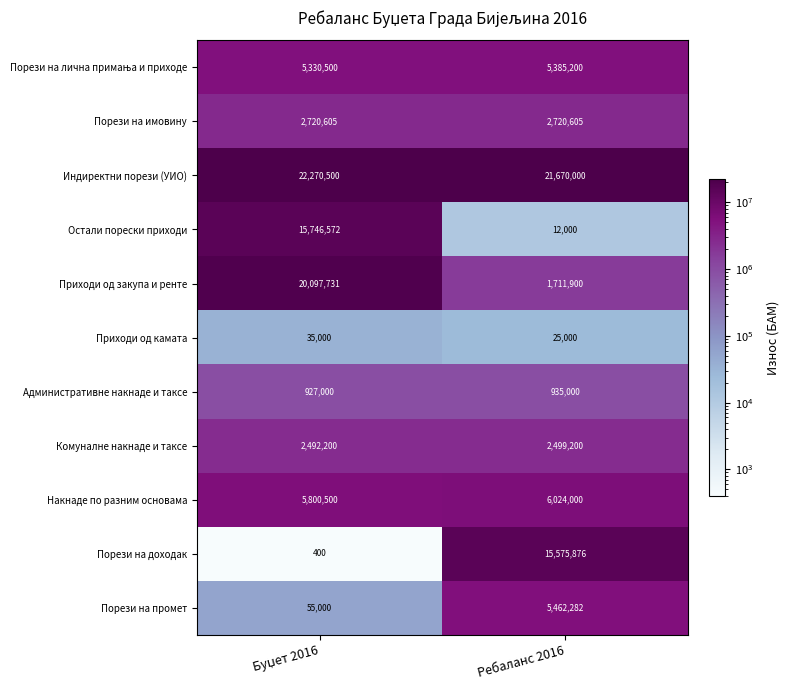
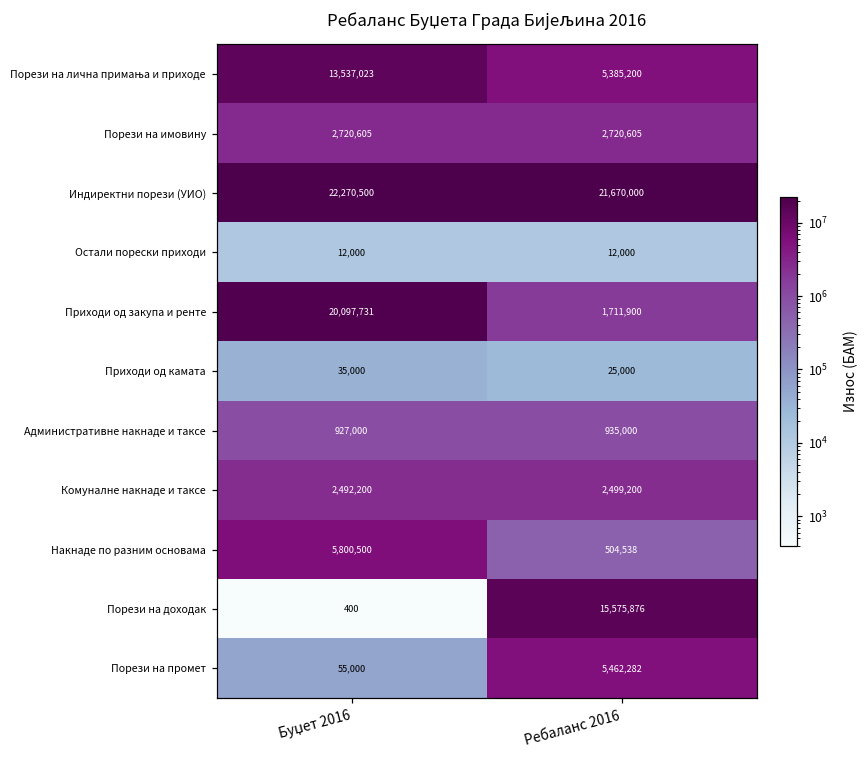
  {
    "Порези на лична примања и приходе": {
-     "Буџет 2016": "5,330,500",
+     "Буџет 2016": "13,537,023",
      "Ребаланс 2016": "5,385,200"
    },
    "Порези на имовину": {
      "Буџет 2016": "2,720,605",
      "Ребаланс 2016": "2,720,605"
    },
    "Индиректни порези (УИО)": {
      "Буџет 2016": "22,270,500",
      "Ребаланс 2016": "21,670,000"
    },
    "Остали порески приходи": {
-     "Буџет 2016": "15,746,572",
+     "Буџет 2016": "12,000",
      "Ребаланс 2016": "12,000"
    },
    "Приходи од закупа и ренте": {
      "Буџет 2016": "20,097,731",
      "Ребаланс 2016": "1,711,900"
    },
    "Приходи од камата": {
      "Буџет 2016": "35,000",
      "Ребаланс 2016": "25,000"
    },
    "Административне накнаде и таксе": {
      "Буџет 2016": "927,000",
      "Ребаланс 2016": "935,000"
    },
    "Комуналне накнаде и таксе": {
      "Буџет 2016": "2,492,200",
      "Ребаланс 2016": "2,499,200"
    },
    "Накнаде по разним основама": {
      "Буџет 2016": "5,800,500",
-     "Ребаланс 2016": "6,024,000"
+     "Ребаланс 2016": "504,538"
    },
    "Порези на доходак": {
      "Буџет 2016": "400",
      "Ребаланс 2016": "15,575,876"
    },
    "Порези на промет": {
      "Буџет 2016": "55,000",
      "Ребаланс 2016": "5,462,282"
    }
  }
